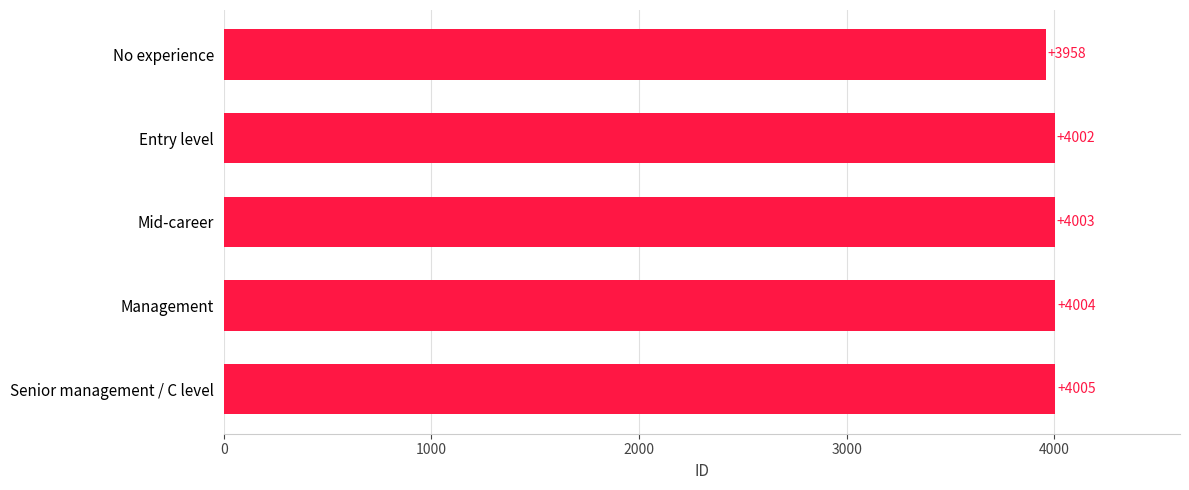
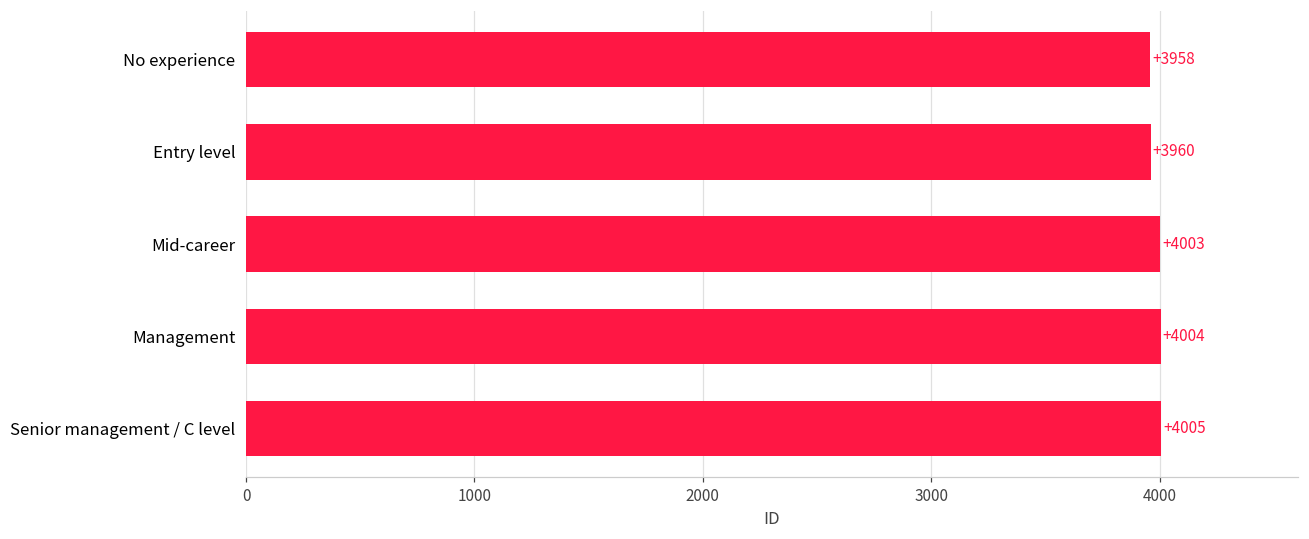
  {
    "No experience": "+3958",
-   "Entry level": "+4002",
+   "Entry level": "+3960",
    "Mid-career": "+4003",
    "Management": "+4004",
    "Senior management / C level": "+4005"
  }
